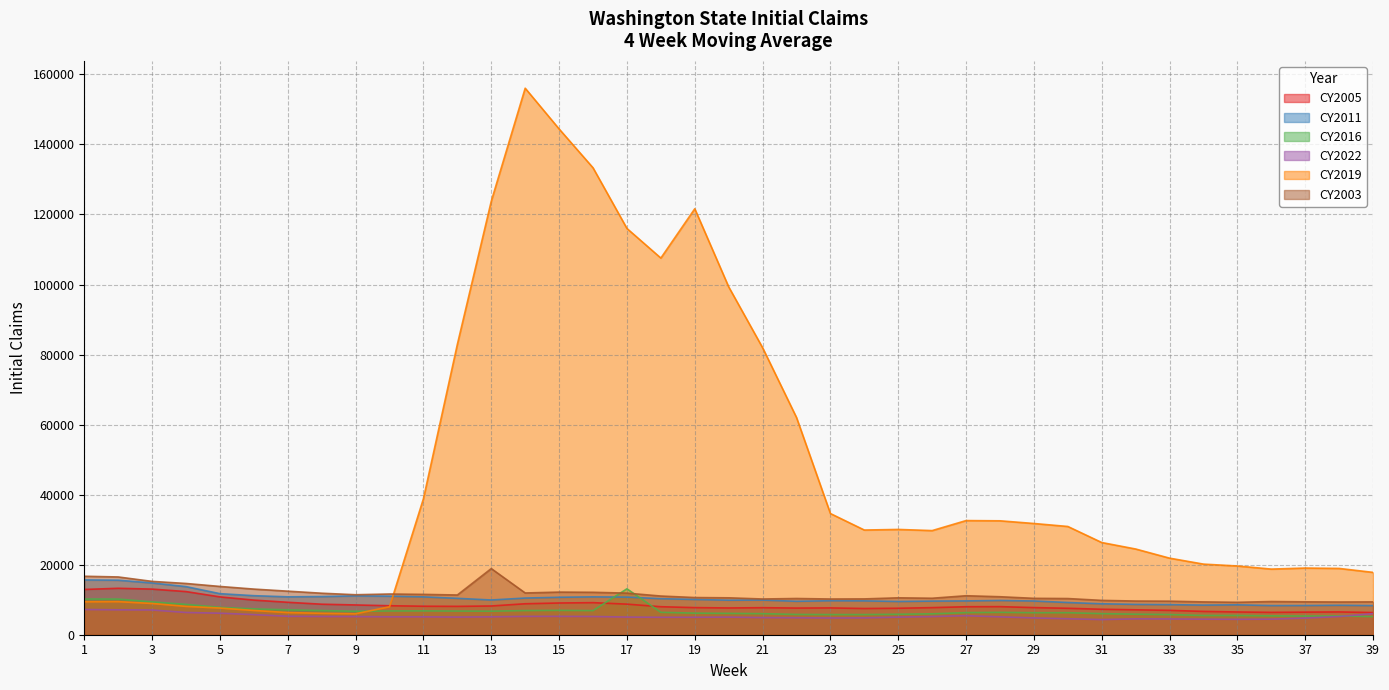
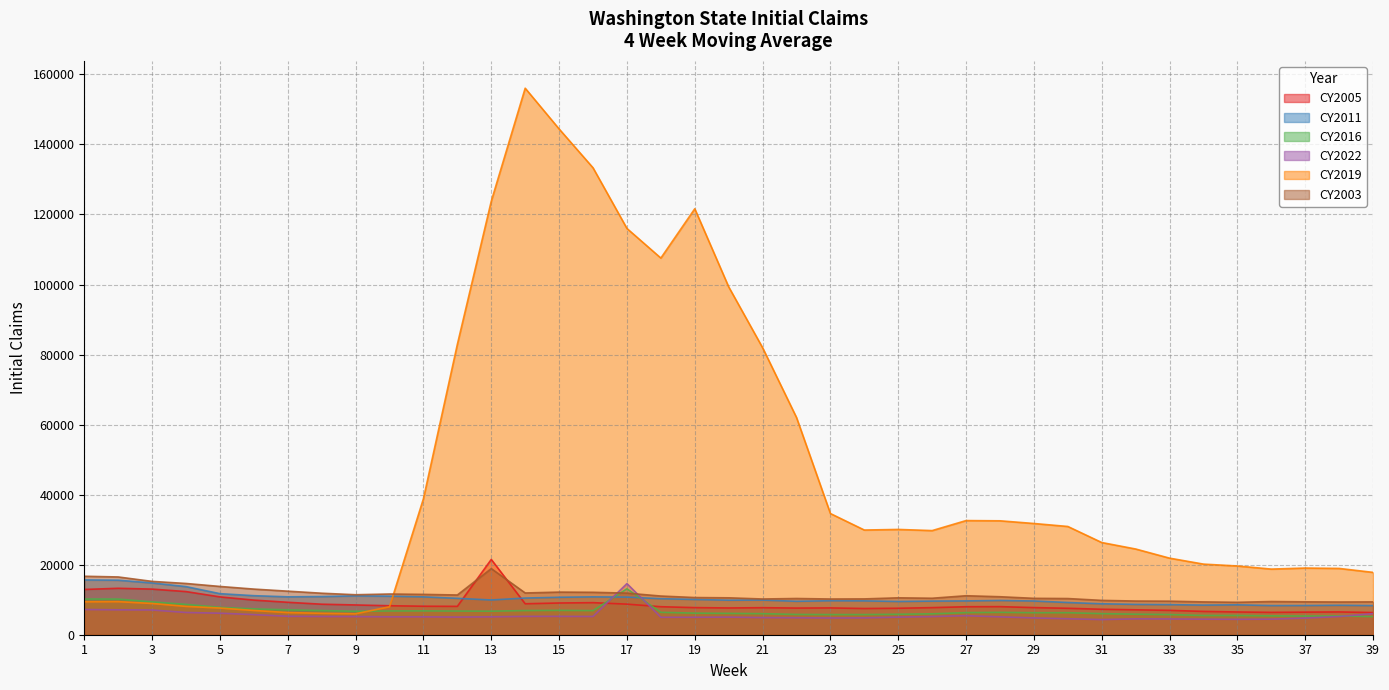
  {
    "CY2005": {
      "1": 13000,
      "3": 13000,
      "5": 11000,
      "7": 9000,
      "9": 9000,
      "11": 8000,
-     "13": 8000,
+     "13": 21000,
      "15": 9000,
      "17": 9000,
      "19": 8000,
      "21": 8000,
      "23": 8000,
      "25": 8000,
      "27": 8000,
      "29": 8000,
      "31": 7000,
      "33": 7000,
      "35": 6000,
      "37": 6000
    },
    "CY2011": {
      "1": 16000,
      "5": 12000,
      "7": 11000,
      "13": 10000,
      "15": 11000,
      "17": 11000,
      "25": 9000,
      "27": 10000,
      "29": 10000,
      "31": 9000,
      "33": 9000,
      "37": 8000,
      "39": 8000
    },
    "CY2016": {
      "1": 10000,
      "7": 7000,
      "11": 7000,
      "13": 7000,
      "15": 7000,
      "17": 13000,
      "19": 6000,
      "21": 6000,
      "23": 6000,
      "25": 6000,
      "27": 6000,
      "29": 6000,
      "31": 6000,
      "33": 6000,
      "35": 5000,
      "39": 5000
    },
    "CY2022": {
      "1": 7000,
      "3": 7000,
      "5": 6000,
      "7": 5000,
      "9": 5000,
      "11": 5000,
      "13": 5000,
      "15": 5000,
-     "17": 5000,
+     "17": 15000,
      "19": 5000,
      "21": 5000,
      "23": 5000,
      "25": 5000,
      "27": 5000,
      "29": 5000,
      "31": 4000,
      "33": 5000,
      "35": 4000
    },
    "CY2019": {
      "1": 9000,
      "7": 6000,
      "11": 39000,
      "13": 124000,
      "15": 144000,
      "17": 116000,
      "19": 122000,
      "21": 82000,
      "23": 35000,
      "25": 30000,
      "27": 33000,
      "29": 32000,
      "31": 26000,
      "33": 22000,
      "35": 20000,
      "37": 19000,
      "39": 18000
    },
    "CY2003": {
      "1": 17000,
      "5": 14000,
      "7": 12000,
      "13": 19000,
      "15": 12000,
      "17": 12000,
      "25": 11000,
      "27": 11000,
      "29": 10000,
      "31": 10000,
      "33": 10000,
      "37": 9000,
      "39": 9000
    }
  }
